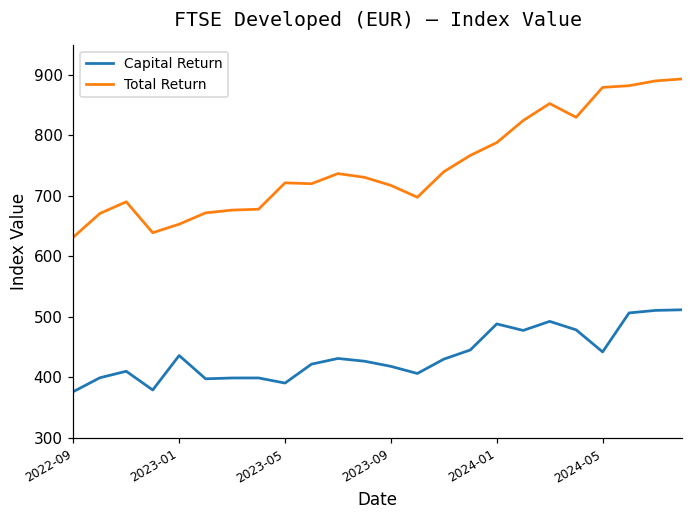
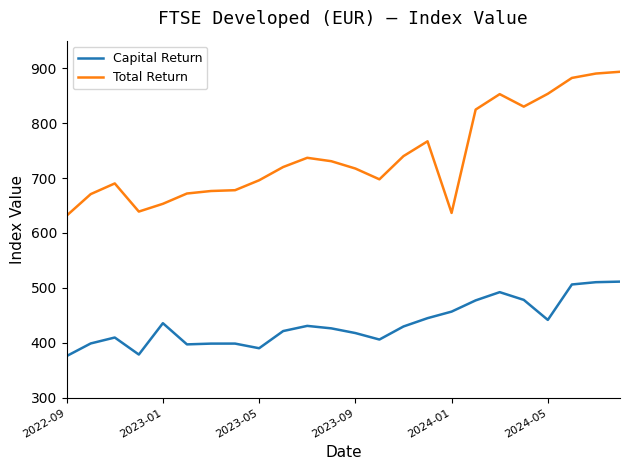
  {
    "Capital Return": {
      "2022-09": 380,
      "2023-01": 440,
      "2023-05": 390,
      "2023-09": 420,
-     "2024-01": 490,
+     "2024-01": 460,
      "2024-05": 440
    },
    "Total Return": {
      "2022-09": 630,
      "2023-01": 650,
-     "2023-05": 720,
+     "2023-05": 700,
      "2023-09": 720,
-     "2024-01": 790,
-     "2024-05": 880
+     "2024-01": 640,
+     "2024-05": 850
    }
  }
